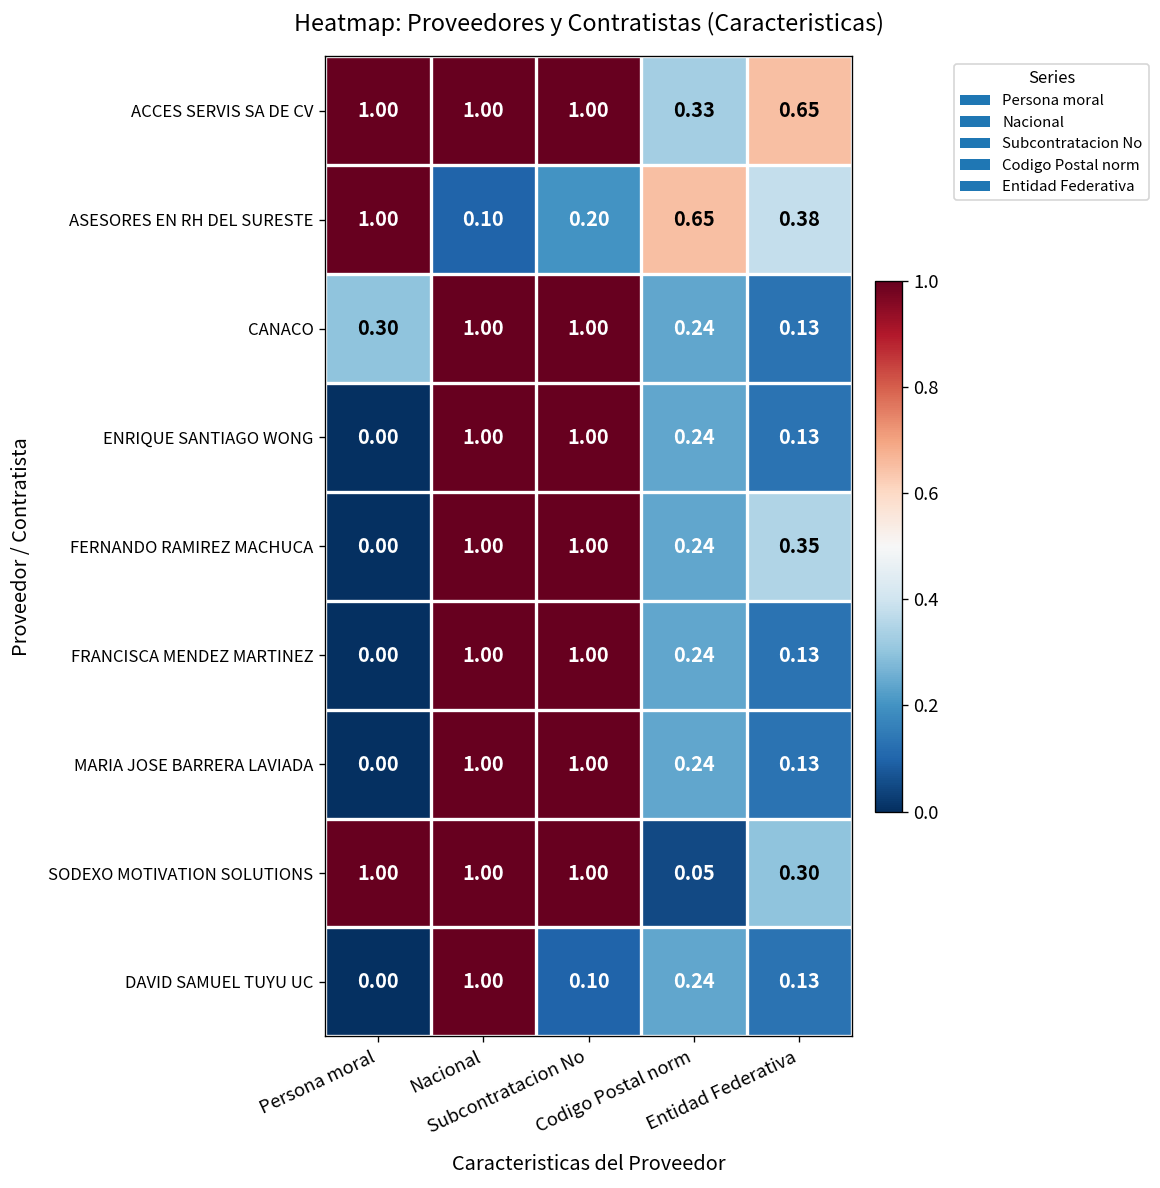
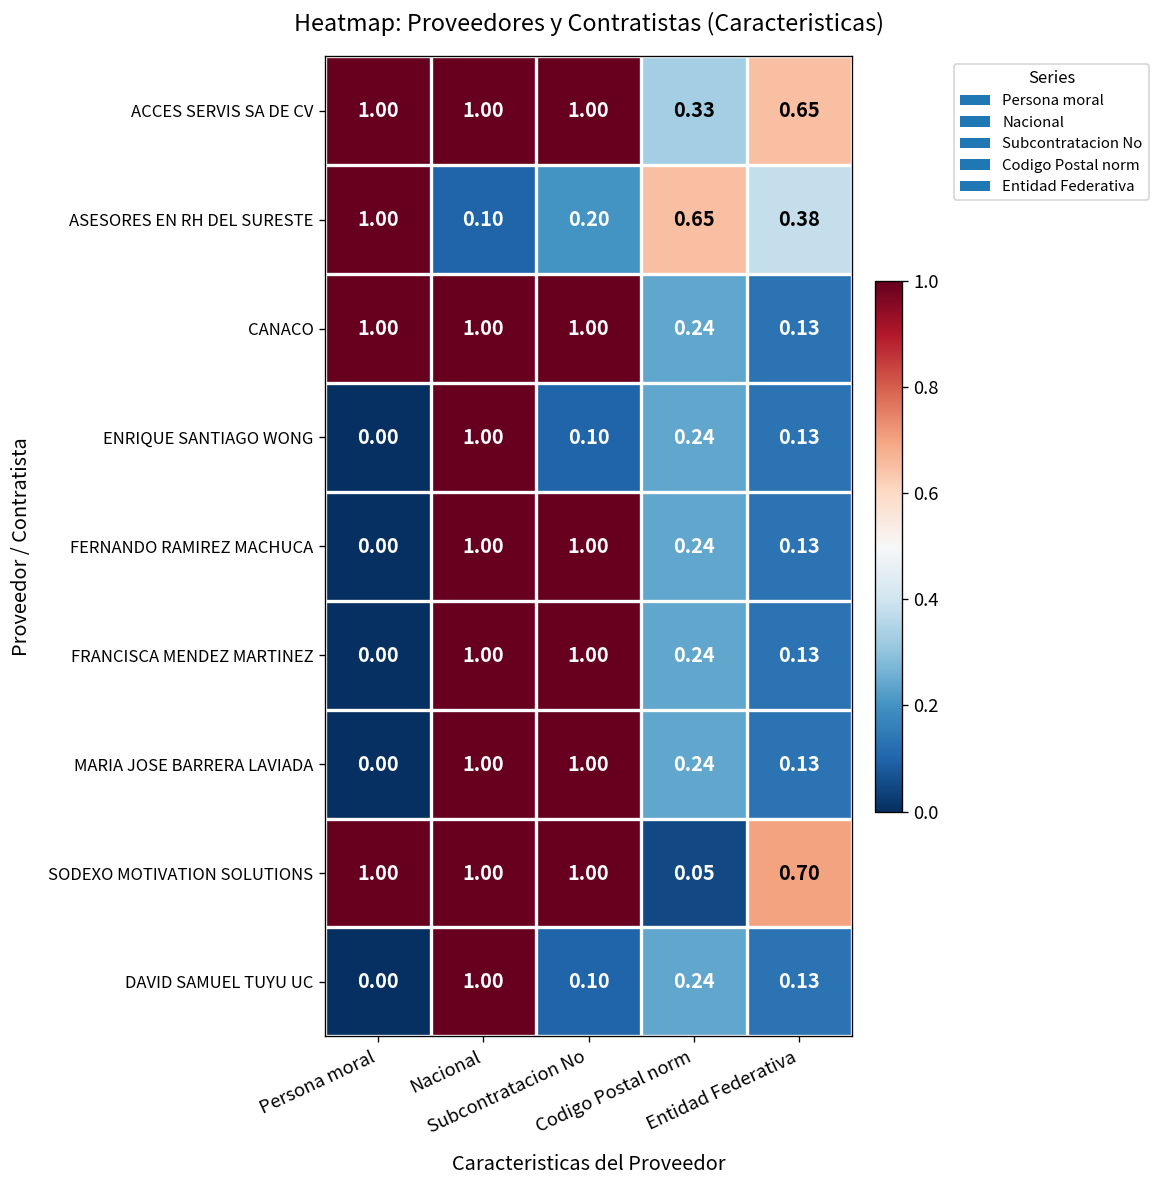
  {
    "ACCES SERVIS SA DE CV": {
      "Persona moral": 1.00,
      "Nacional": 1.00,
      "Subcontratacion No": 1.00,
      "Codigo Postal norm": 0.33,
      "Entidad Federativa": 0.65
    },
    "ASESORES EN RH DEL SURESTE": {
      "Persona moral": 1.00,
      "Nacional": 0.10,
      "Subcontratacion No": 0.20,
      "Codigo Postal norm": 0.65,
      "Entidad Federativa": 0.38
    },
    "CANACO": {
-     "Persona moral": 0.30,
+     "Persona moral": 1.00,
      "Nacional": 1.00,
      "Subcontratacion No": 1.00,
      "Codigo Postal norm": 0.24,
      "Entidad Federativa": 0.13
    },
    "ENRIQUE SANTIAGO WONG": {
      "Persona moral": 0.00,
      "Nacional": 1.00,
-     "Subcontratacion No": 1.00,
+     "Subcontratacion No": 0.10,
      "Codigo Postal norm": 0.24,
      "Entidad Federativa": 0.13
    },
    "FERNANDO RAMIREZ MACHUCA": {
      "Persona moral": 0.00,
      "Nacional": 1.00,
      "Subcontratacion No": 1.00,
      "Codigo Postal norm": 0.24,
-     "Entidad Federativa": 0.35
+     "Entidad Federativa": 0.13
    },
    "FRANCISCA MENDEZ MARTINEZ": {
      "Persona moral": 0.00,
      "Nacional": 1.00,
      "Subcontratacion No": 1.00,
      "Codigo Postal norm": 0.24,
      "Entidad Federativa": 0.13
    },
    "MARIA JOSE BARRERA LAVIADA": {
      "Persona moral": 0.00,
      "Nacional": 1.00,
      "Subcontratacion No": 1.00,
      "Codigo Postal norm": 0.24,
      "Entidad Federativa": 0.13
    },
    "SODEXO MOTIVATION SOLUTIONS": {
      "Persona moral": 1.00,
      "Nacional": 1.00,
      "Subcontratacion No": 1.00,
      "Codigo Postal norm": 0.05,
-     "Entidad Federativa": 0.30
+     "Entidad Federativa": 0.70
    },
    "DAVID SAMUEL TUYU UC": {
      "Persona moral": 0.00,
      "Nacional": 1.00,
      "Subcontratacion No": 0.10,
      "Codigo Postal norm": 0.24,
      "Entidad Federativa": 0.13
    }
  }
